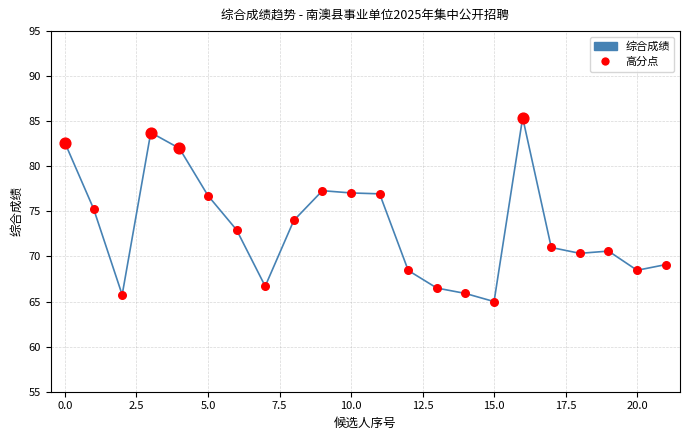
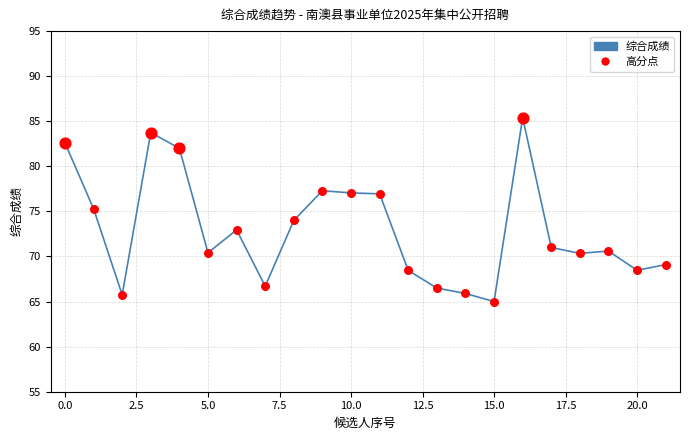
  {
    "综合成绩": {
-     "5.0": 77,
+     "5.0": 70,
      "10.0": 77,
      "15.0": 65,
      "20.0": 68
    }
  }
